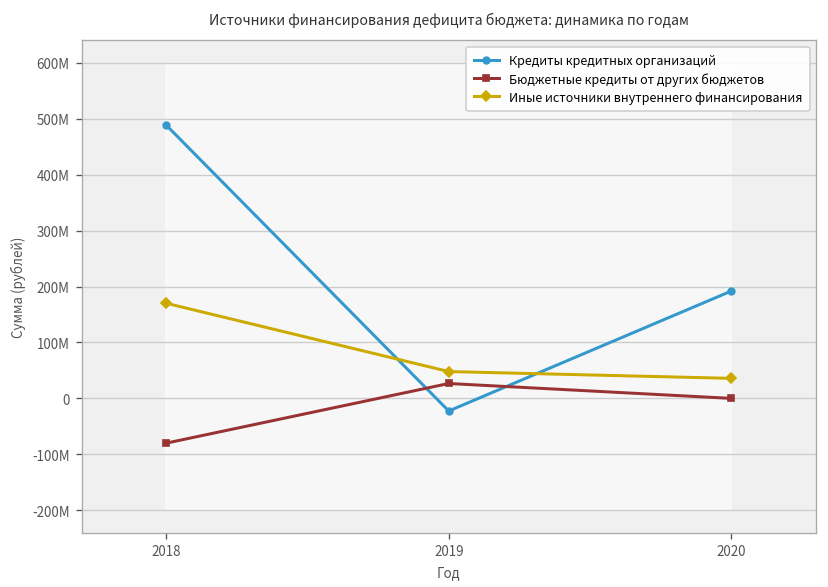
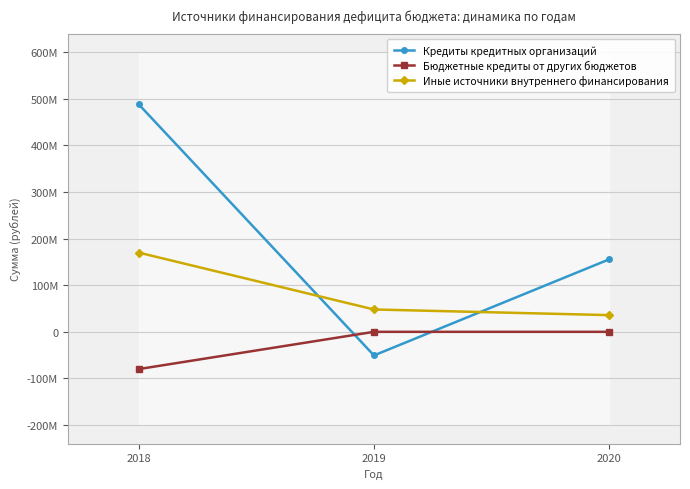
  {
    "Кредиты кредитных организаций": {
      "2018": 490000000,
-     "2019": -20000000,
-     "2020": 190000000
+     "2019": -50000000,
+     "2020": 160000000
    },
    "Бюджетные кредиты от других бюджетов": {
      "2018": -80000000,
-     "2019": 30000000,
+     "2019": 0,
      "2020": 0
    },
    "Иные источники внутреннего финансирования": {
      "2018": 170000000,
      "2019": 50000000,
      "2020": 40000000
    }
  }
